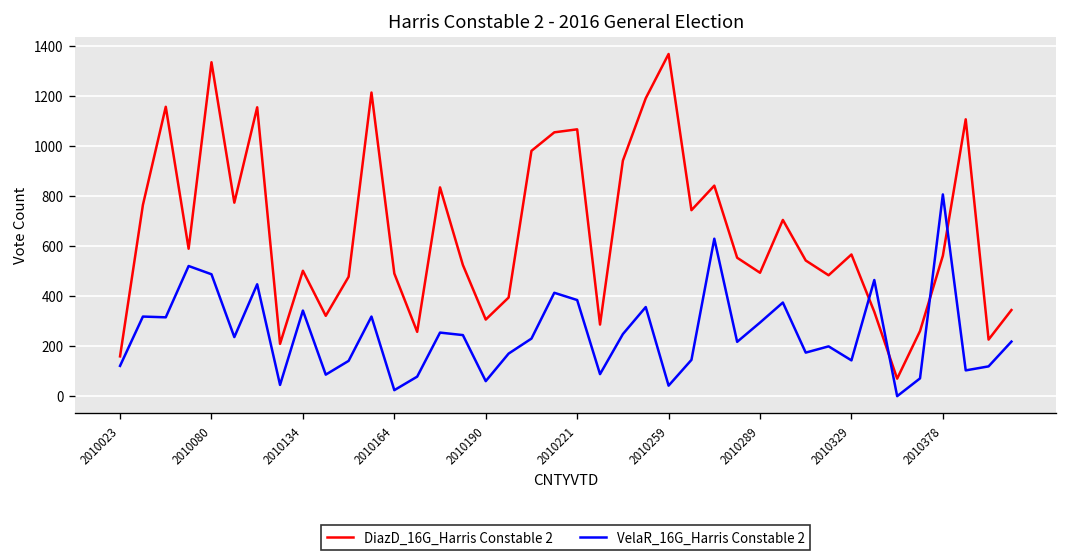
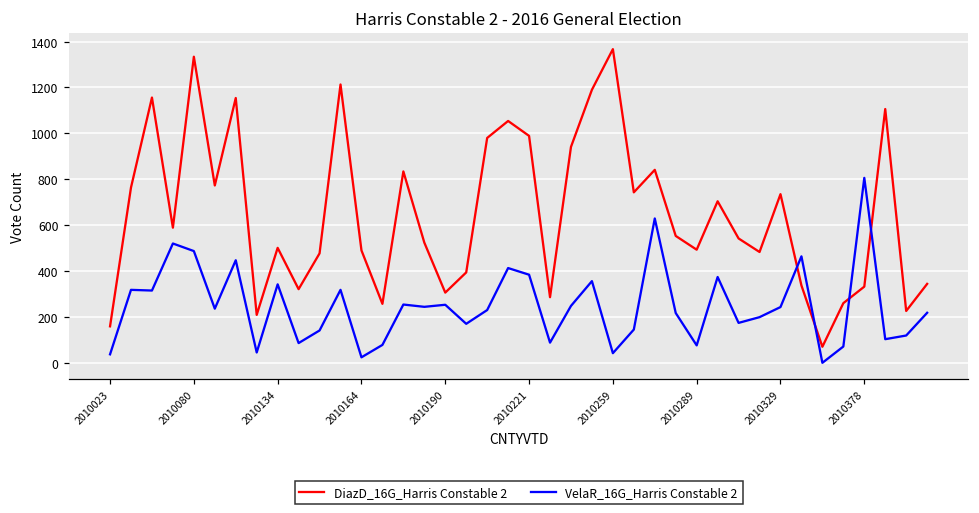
  {
    "DiazD_16G_Harris Constable 2": {
      "2010023": 160,
      "2010080": 1330,
      "2010134": 500,
      "2010164": 490,
      "2010190": 310,
-     "2010221": 1070,
+     "2010221": 990,
      "2010259": 1370,
      "2010289": 490,
-     "2010329": 570,
-     "2010378": 560
+     "2010329": 740,
+     "2010378": 330
    },
    "VelaR_16G_Harris Constable 2": {
-     "2010023": 120,
+     "2010023": 40,
      "2010080": 490,
      "2010134": 340,
      "2010164": 20,
-     "2010190": 60,
+     "2010190": 250,
      "2010221": 380,
      "2010259": 40,
-     "2010289": 290,
-     "2010329": 140,
+     "2010289": 80,
+     "2010329": 240,
      "2010378": 810
    }
  }
